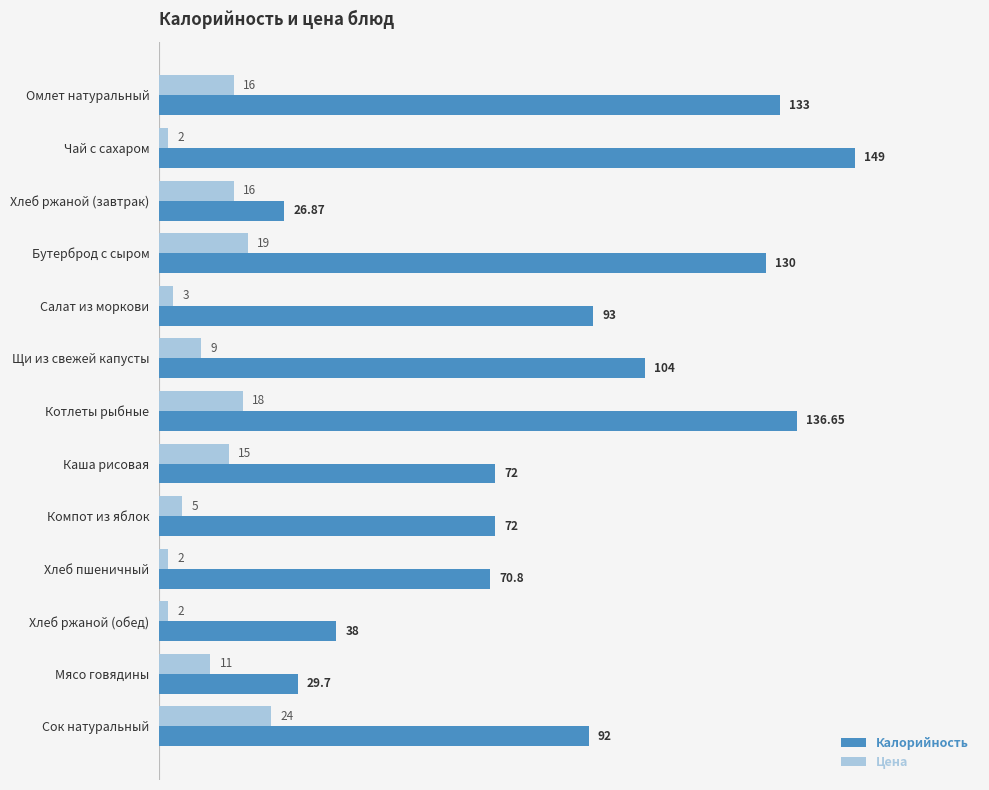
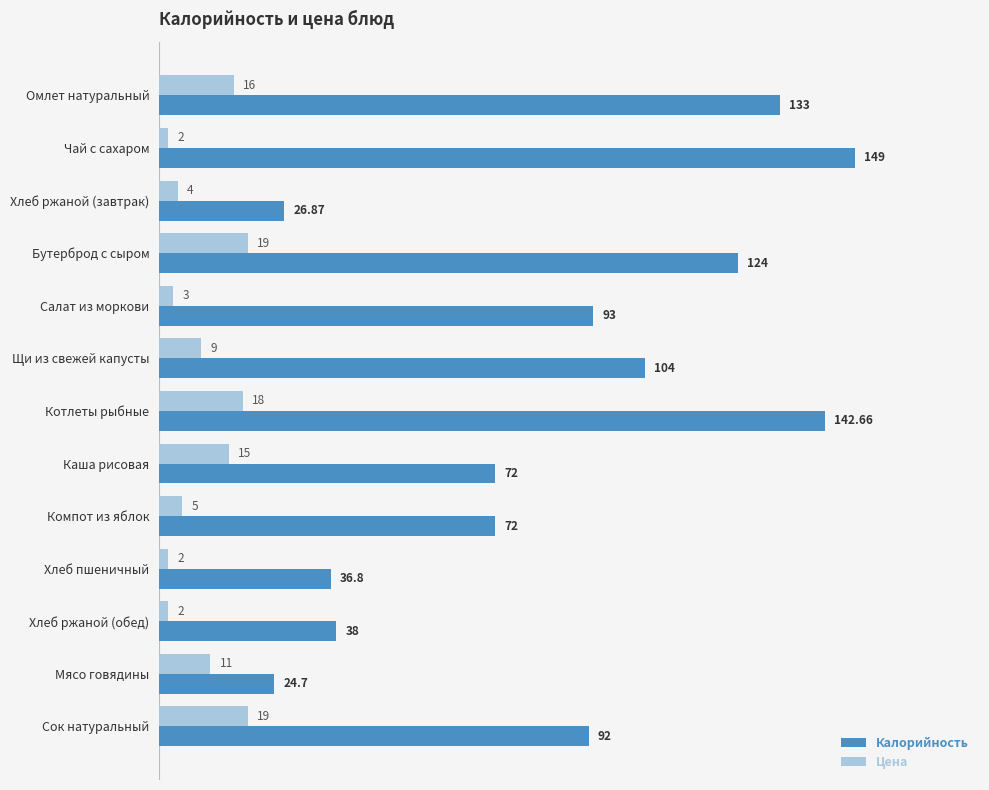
  {
    "Калорийность": {
      "Омлет натуральный": 133,
      "Чай с сахаром": 149,
      "Хлеб ржаной (завтрак)": 26.87,
-     "Бутерброд с сыром": 130,
+     "Бутерброд с сыром": 124,
      "Салат из моркови": 93,
      "Щи из свежей капусты": 104,
-     "Котлеты рыбные": 136.65,
+     "Котлеты рыбные": 142.66,
      "Каша рисовая": 72,
      "Компот из яблок": 72,
-     "Хлеб пшеничный": 70.8,
+     "Хлеб пшеничный": 36.8,
      "Хлеб ржаной (обед)": 38,
-     "Мясо говядины": 29.7,
+     "Мясо говядины": 24.7,
      "Сок натуральный": 92
    },
    "Цена": {
      "Омлет натуральный": 16,
      "Чай с сахаром": 2,
-     "Хлеб ржаной (завтрак)": 16,
+     "Хлеб ржаной (завтрак)": 4,
      "Бутерброд с сыром": 19,
      "Салат из моркови": 3,
      "Щи из свежей капусты": 9,
      "Котлеты рыбные": 18,
      "Каша рисовая": 15,
      "Компот из яблок": 5,
      "Хлеб пшеничный": 2,
      "Хлеб ржаной (обед)": 2,
      "Мясо говядины": 11,
-     "Сок натуральный": 24
+     "Сок натуральный": 19
    }
  }
